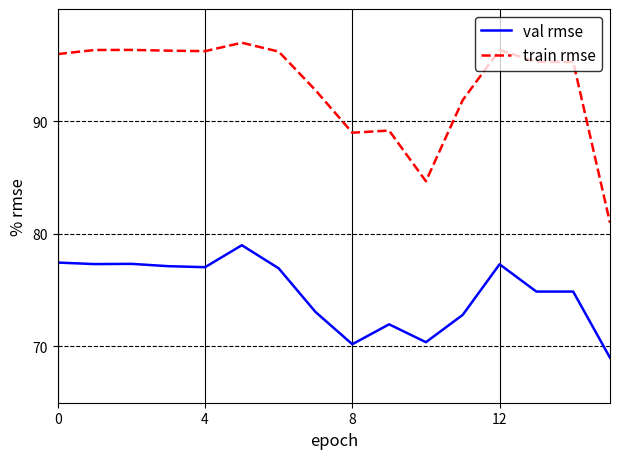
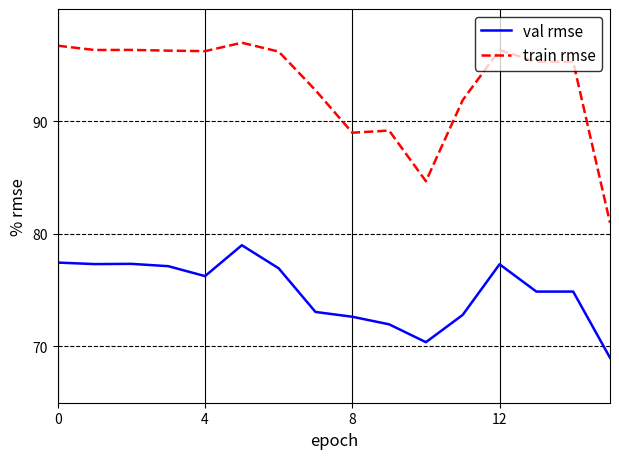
  {
    "val rmse": {
      "0": 77.5,
-     "4": 77.0,
-     "8": 70.2,
+     "4": 76.3,
+     "8": 72.6,
      "12": 77.3
    },
    "train rmse": {
-     "0": 96.0,
+     "0": 96.7,
      "4": 96.3,
      "8": 89.0
    }
  }
